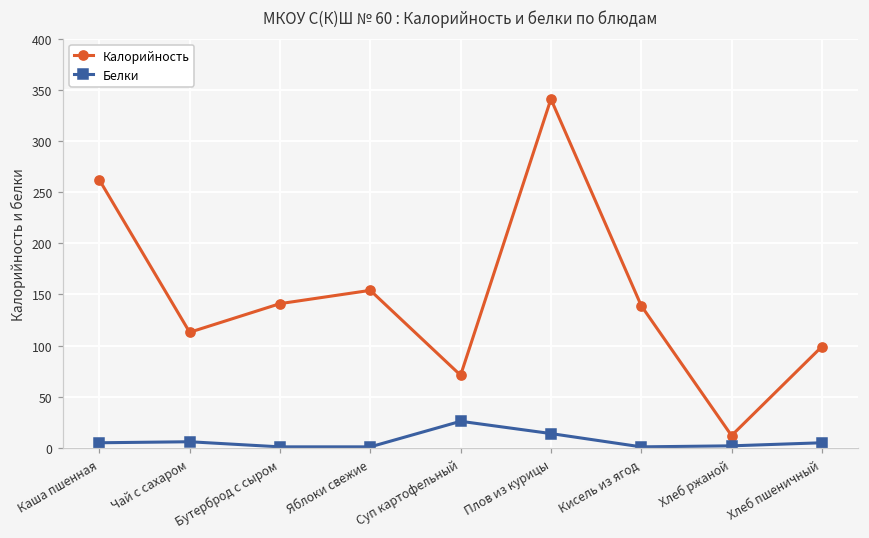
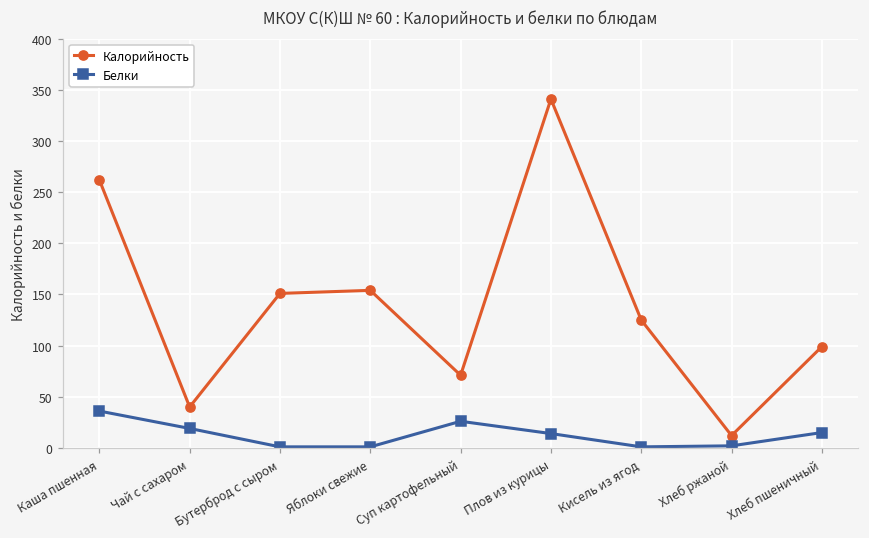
  {
    "Калорийность": {
      "Каша пшенная": 260,
-     "Чай с сахаром": 110,
-     "Бутерброд с сыром": 140,
+     "Чай с сахаром": 40,
+     "Бутерброд с сыром": 150,
      "Яблоки свежие": 150,
      "Суп картофельный": 70,
      "Плов из курицы": 340,
-     "Кисель из ягод": 140,
+     "Кисель из ягод": 130,
      "Хлеб ржаной": 10,
      "Хлеб пшеничный": 100
    },
    "Белки": {
-     "Каша пшенная": 10,
-     "Чай с сахаром": 10,
+     "Каша пшенная": 40,
+     "Чай с сахаром": 20,
      "Бутерброд с сыром": 0,
      "Яблоки свежие": 0,
      "Суп картофельный": 30,
      "Плов из курицы": 10,
      "Кисель из ягод": 0,
      "Хлеб ржаной": 0,
-     "Хлеб пшеничный": 10
+     "Хлеб пшеничный": 20
    }
  }
